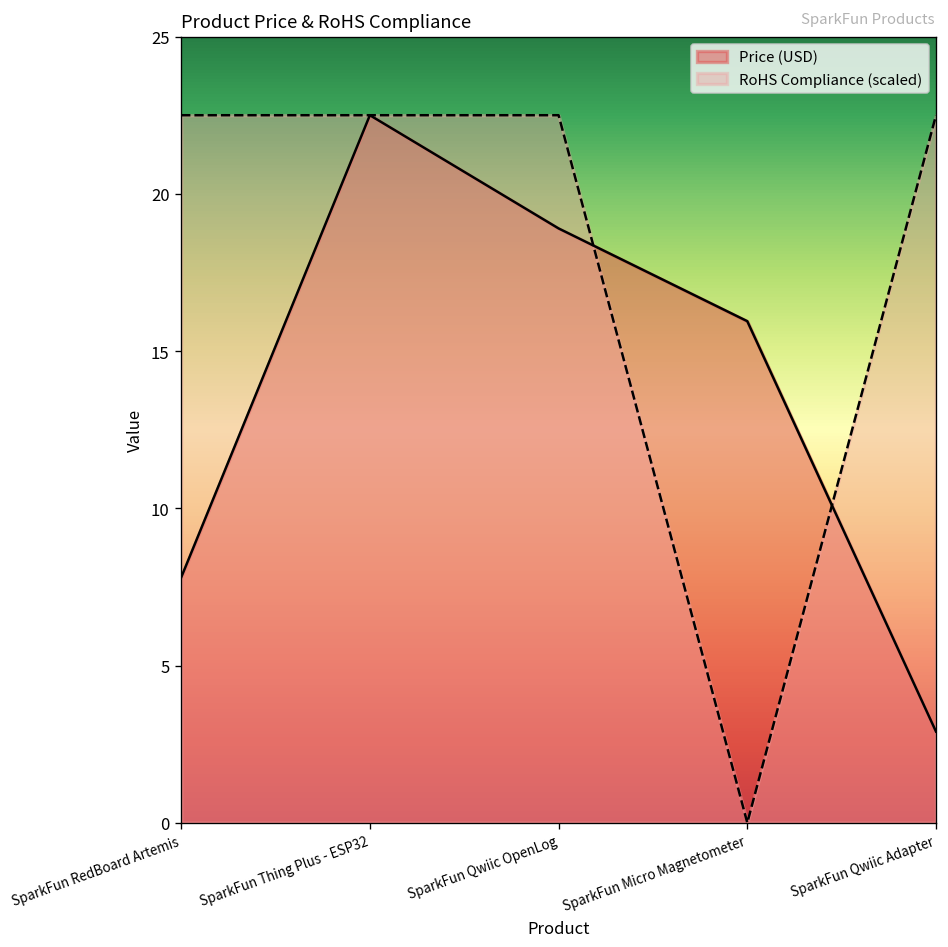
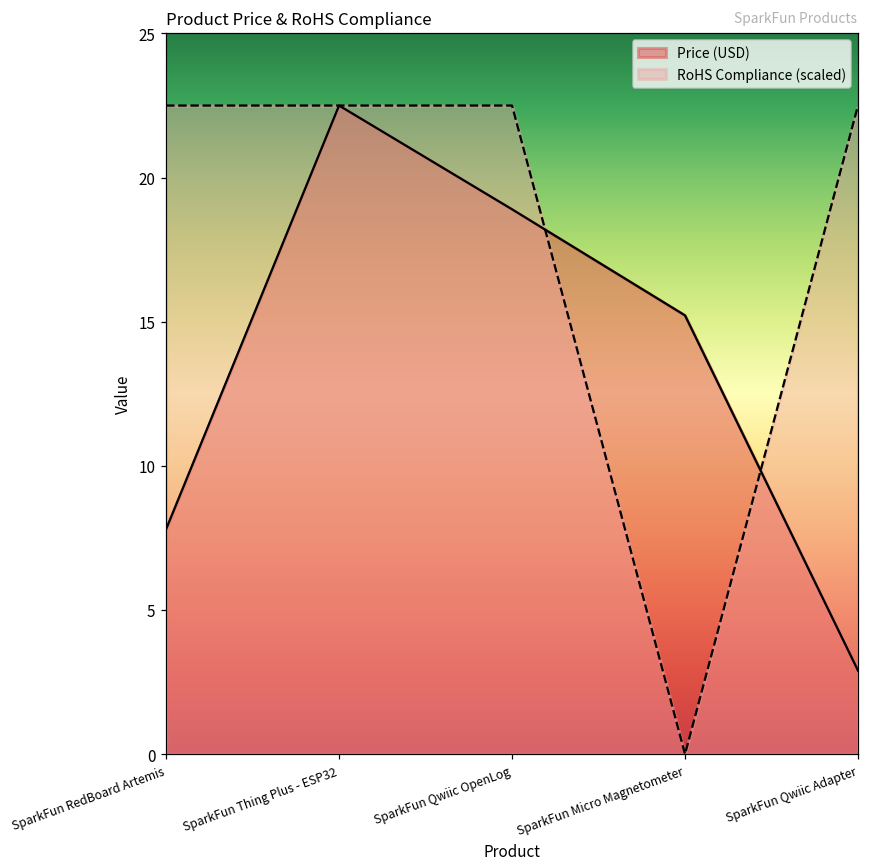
  {
    "Price (USD)": {
      "SparkFun RedBoard Artemis": 7.8,
      "SparkFun Qwiic OpenLog": 18.9,
-     "SparkFun Micro Magnetometer": 16.0,
+     "SparkFun Micro Magnetometer": 15.2,
      "SparkFun Qwiic Adapter": 2.9
    },
    "RoHS Compliance (scaled)": {
      "SparkFun RedBoard Artemis": 22.5,
      "SparkFun Qwiic OpenLog": 22.5,
      "SparkFun Micro Magnetometer": 0.0,
      "SparkFun Qwiic Adapter": 22.5
    }
  }
